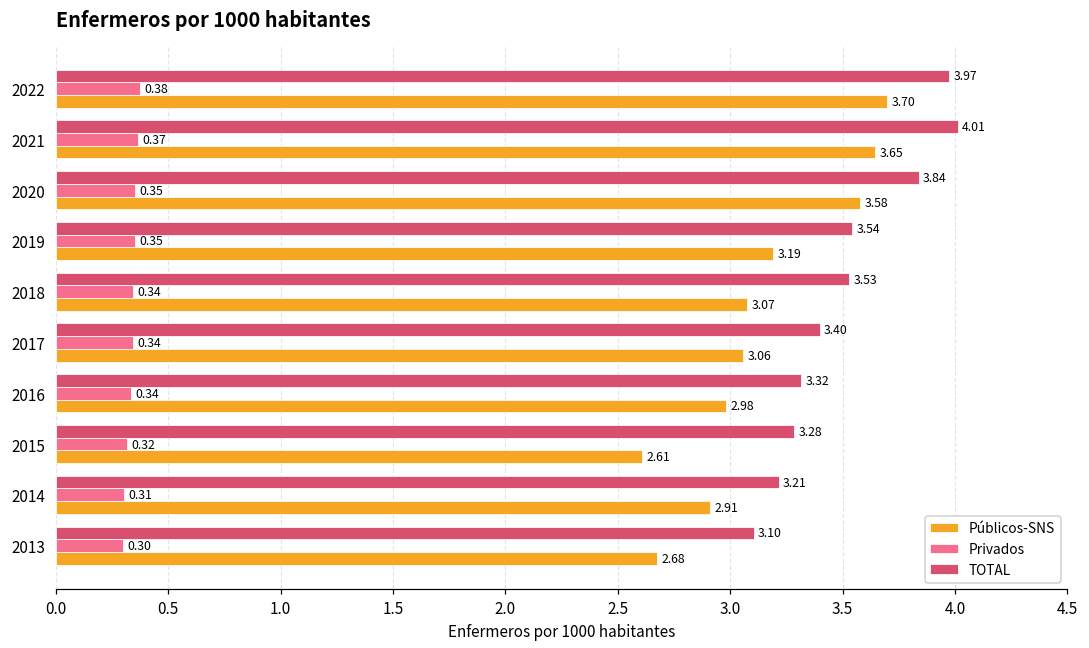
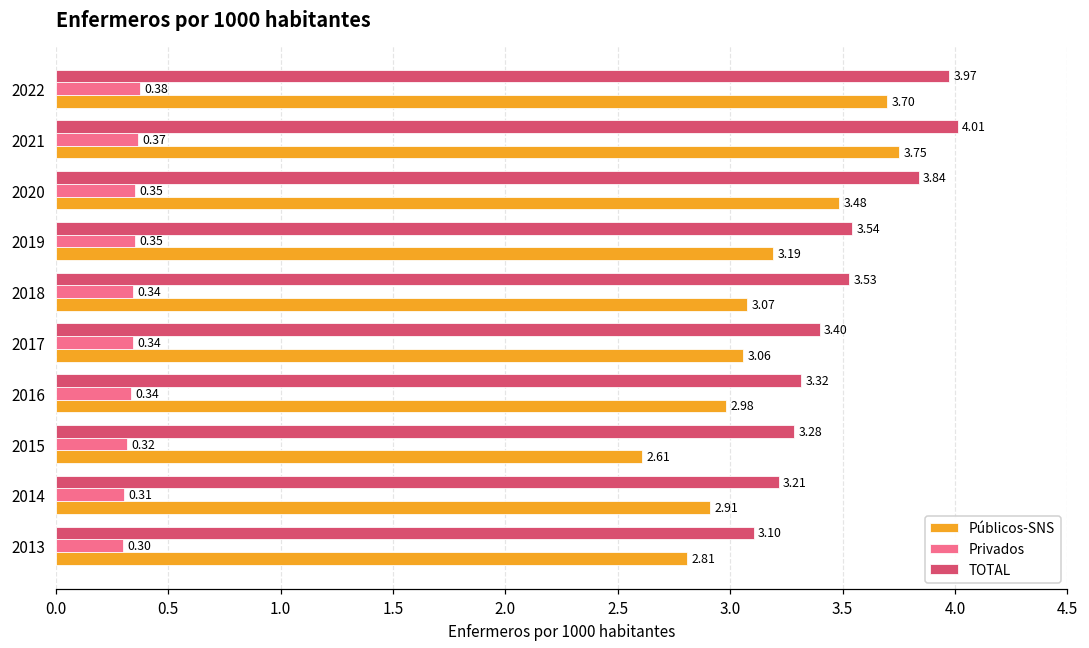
  {
    "Públicos-SNS": {
      "2022": 3.70,
-     "2021": 3.65,
-     "2020": 3.58,
+     "2021": 3.75,
+     "2020": 3.48,
      "2019": 3.19,
      "2018": 3.07,
      "2017": 3.06,
      "2016": 2.98,
      "2015": 2.61,
      "2014": 2.91,
-     "2013": 2.68
+     "2013": 2.81
    }
  }
